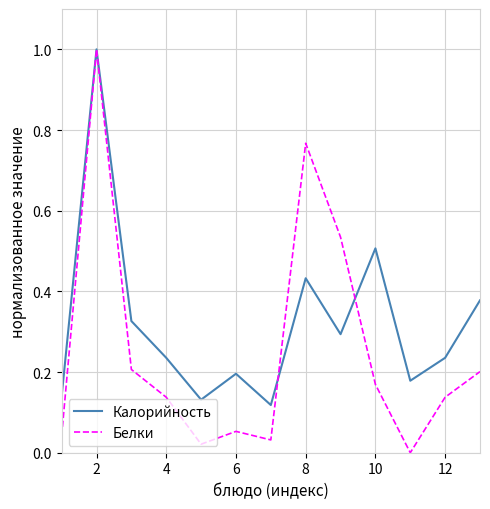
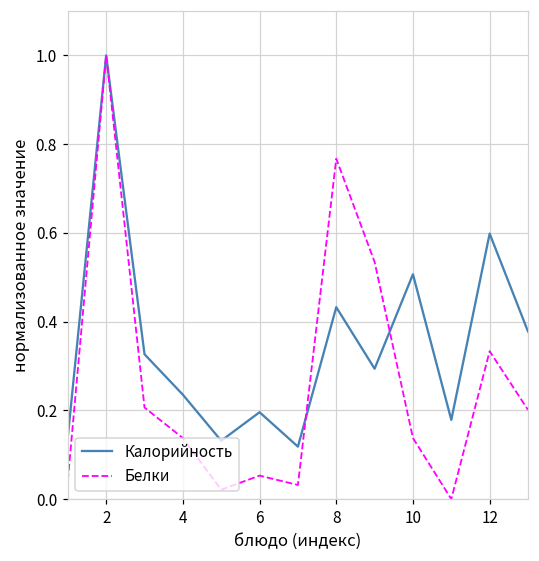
  {
    "Калорийность": {
      "4": 0.24,
      "6": 0.20,
      "8": 0.43,
      "10": 0.51,
-     "12": 0.24
+     "12": 0.60
    },
    "Белки": {
      "4": 0.14,
      "6": 0.05,
      "8": 0.77,
-     "10": 0.17,
-     "12": 0.14
+     "10": 0.14,
+     "12": 0.33
    }
  }
